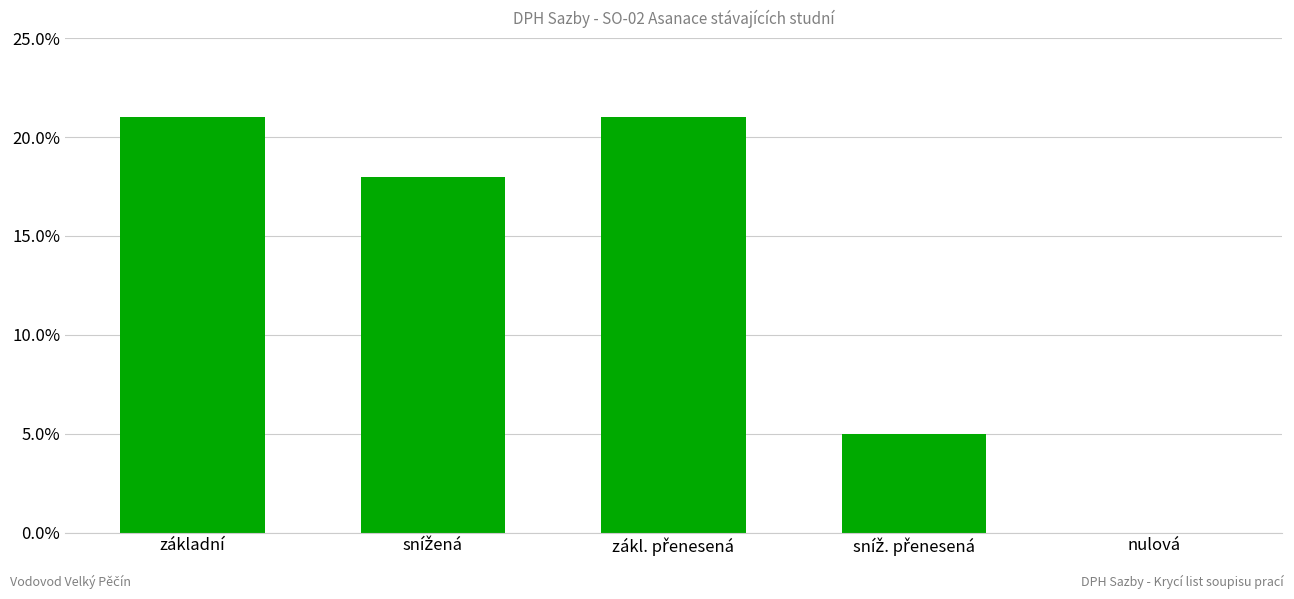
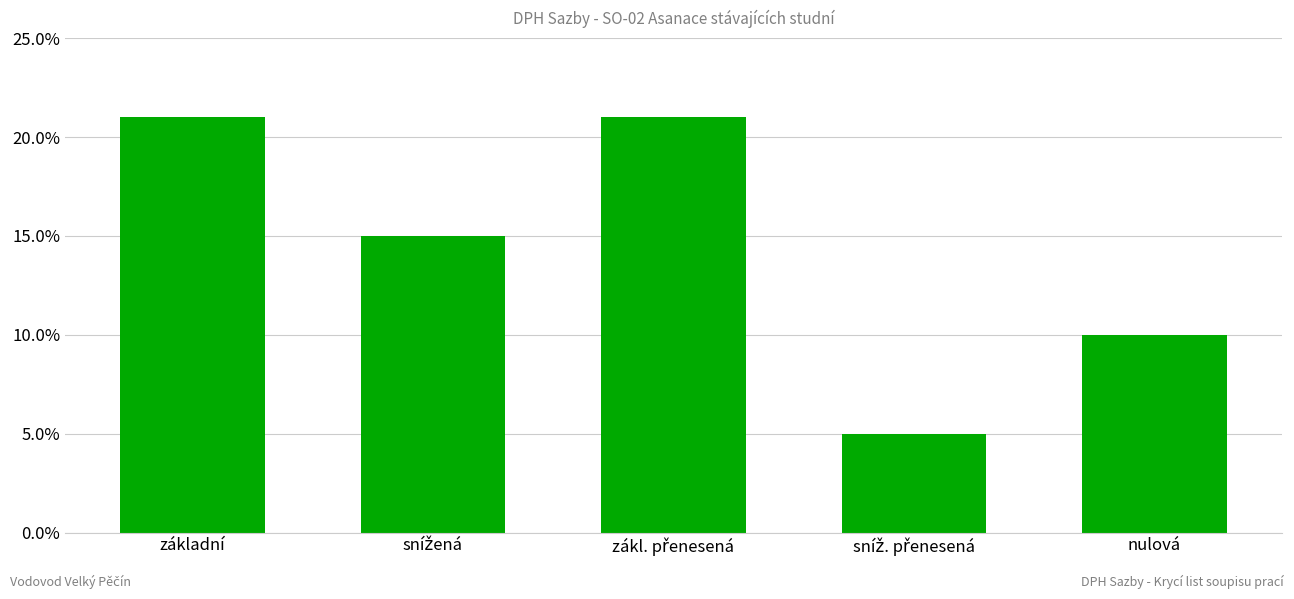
  {
    "základní": "21.0%",
-   "snížená": "18.0%",
+   "snížená": "15.0%",
    "zákl. přenesená": "21.0%",
    "sníž. přenesená": "5.0%",
-   "nulová": "0.0%"
+   "nulová": "10.0%"
  }
